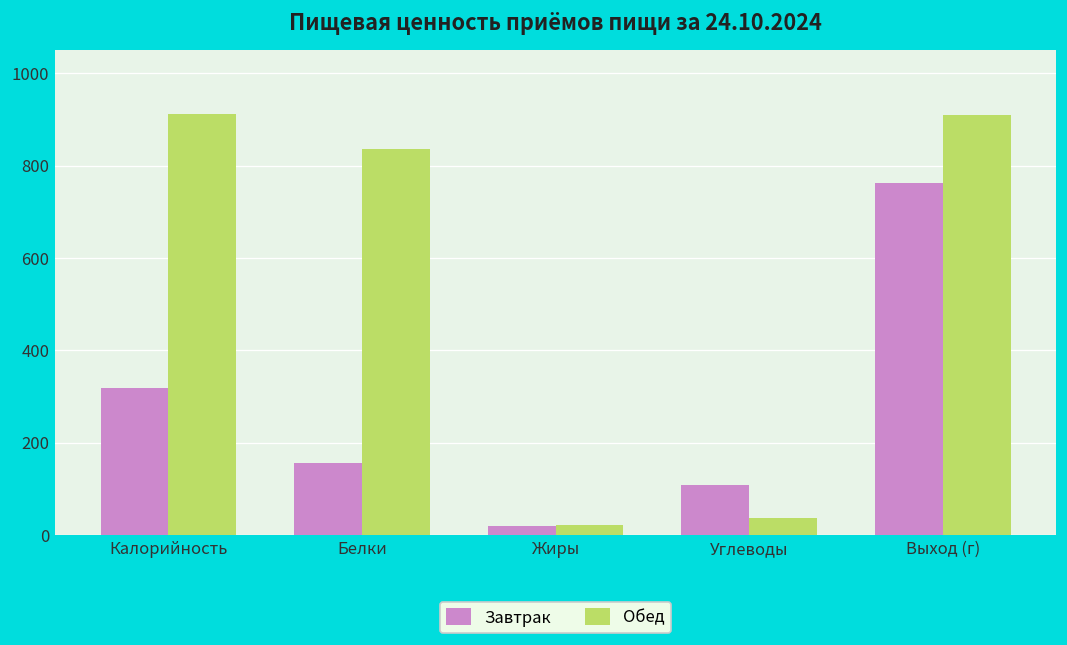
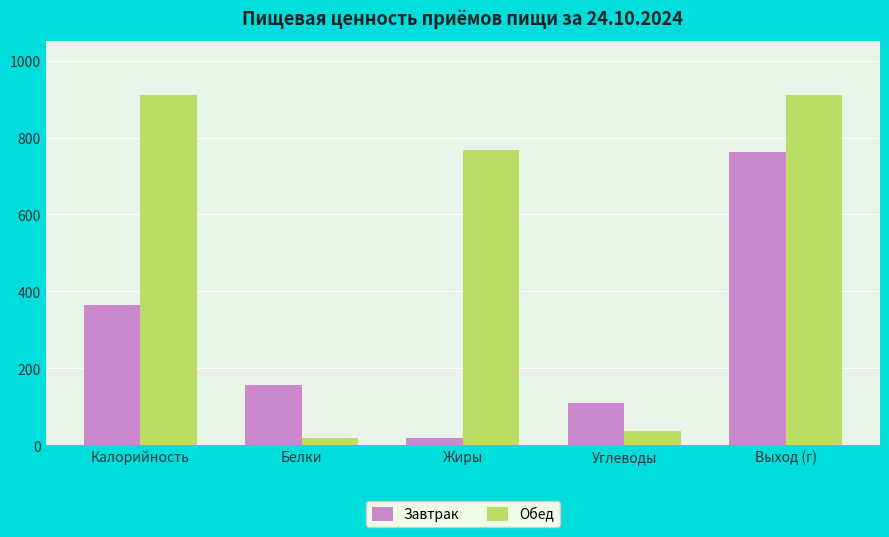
  {
    "Завтрак": {
-     "Калорийность": 320,
+     "Калорийность": 370,
      "Белки": 160,
      "Жиры": 20,
      "Углеводы": 110,
      "Выход (г)": 760
    },
    "Обед": {
      "Калорийность": 910,
-     "Белки": 840,
-     "Жиры": 20,
+     "Белки": 20,
+     "Жиры": 770,
      "Углеводы": 40,
      "Выход (г)": 910
    }
  }
